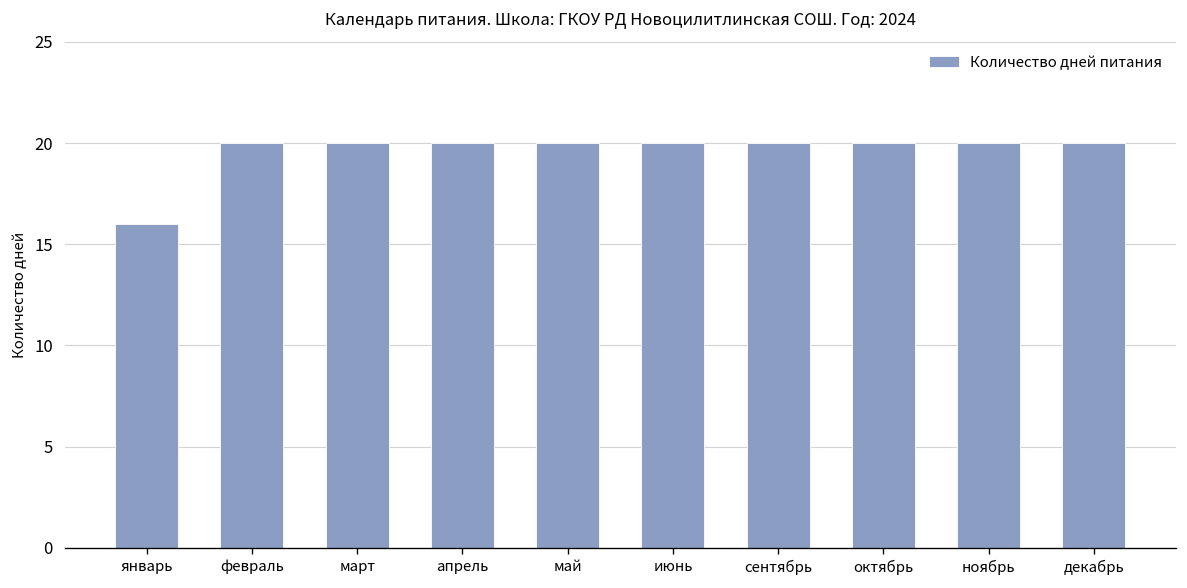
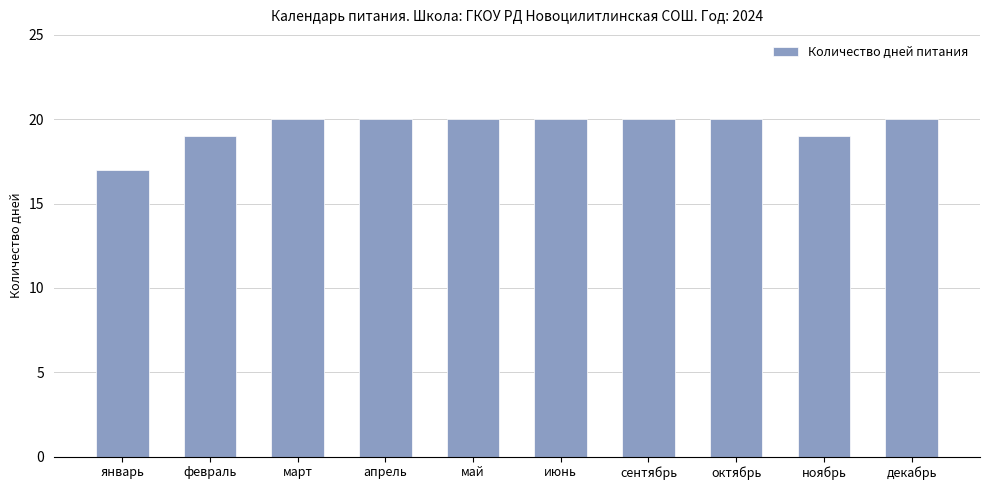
  {
-   "январь": 16,
-   "февраль": 20,
+   "январь": 17,
+   "февраль": 19,
    "март": 20,
    "апрель": 20,
    "май": 20,
    "июнь": 20,
    "сентябрь": 20,
    "октябрь": 20,
-   "ноябрь": 20,
+   "ноябрь": 19,
    "декабрь": 20
  }
